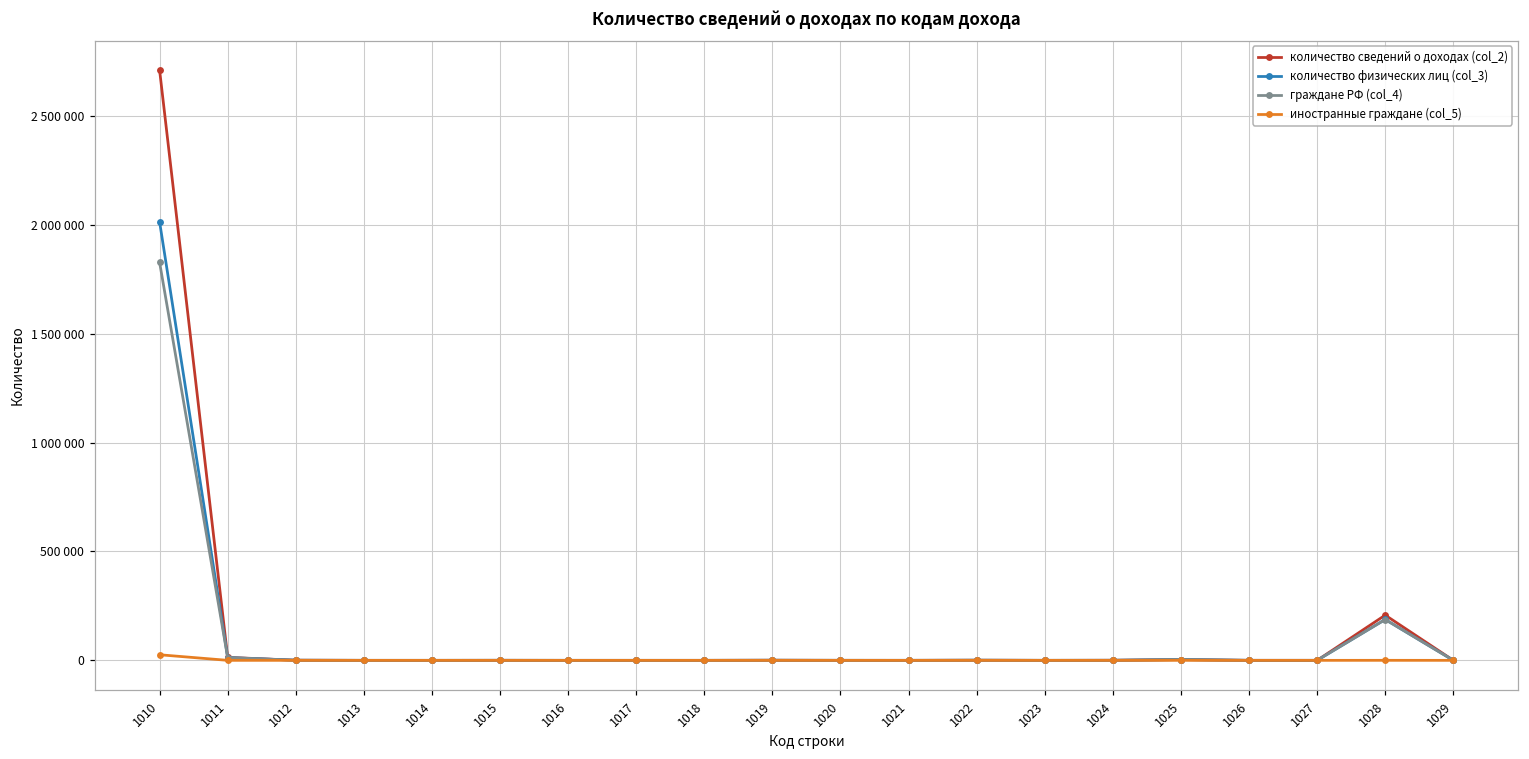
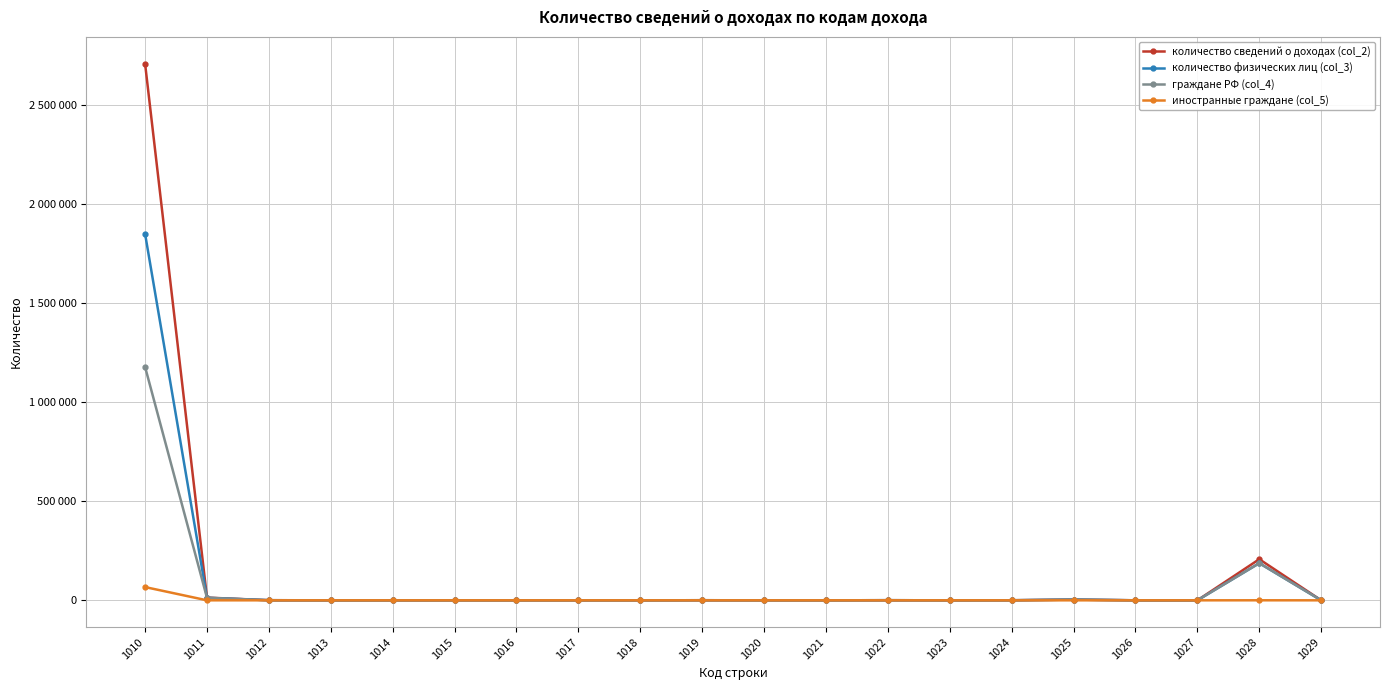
  {
    "количество сведений о доходах (col_2)": {
      "1010": 2710000,
      "1028": 210000
    },
    "количество физических лиц (col_3)": {
-     "1010": 2010000
+     "1010": 1850000
    },
    "граждане РФ (col_4)": {
-     "1010": 1830000
+     "1010": 1180000
    },
    "иностранные граждане (col_5)": {
-     "1010": 30000,
+     "1010": 70000,
      "1028": 0
    }
  }
